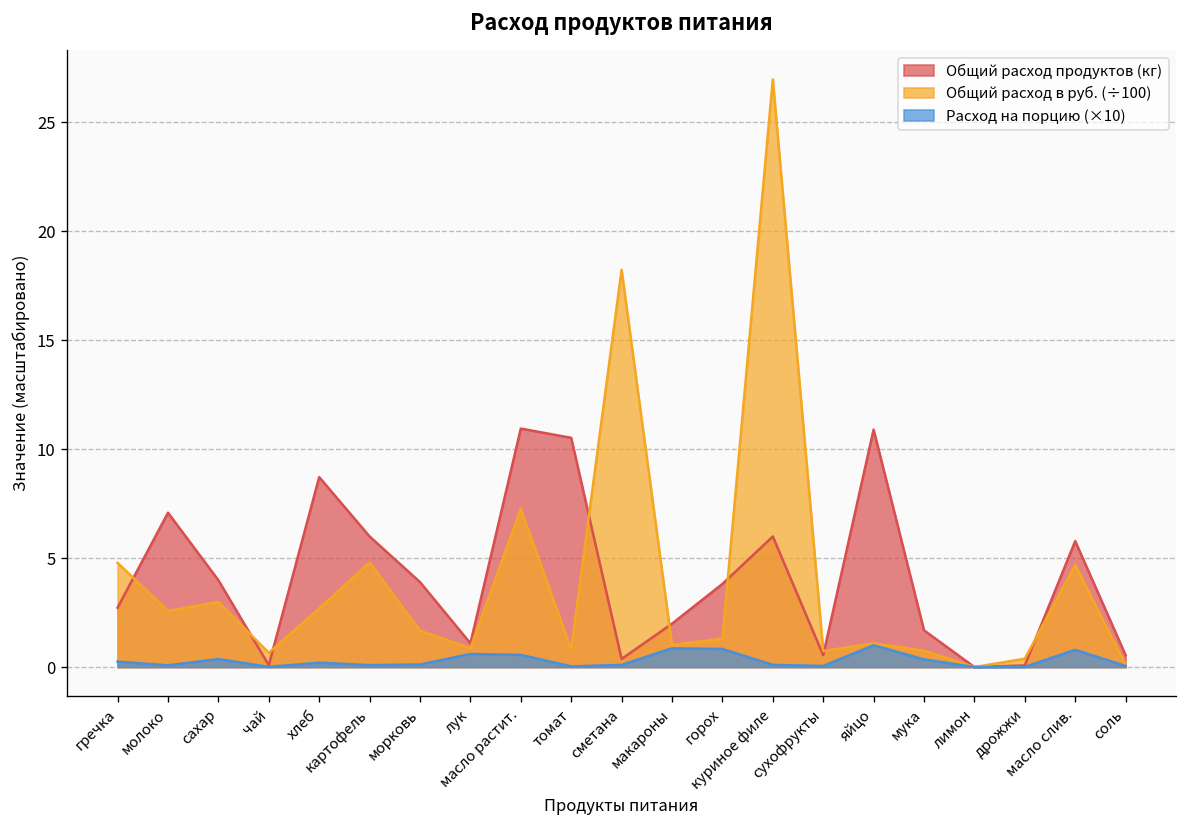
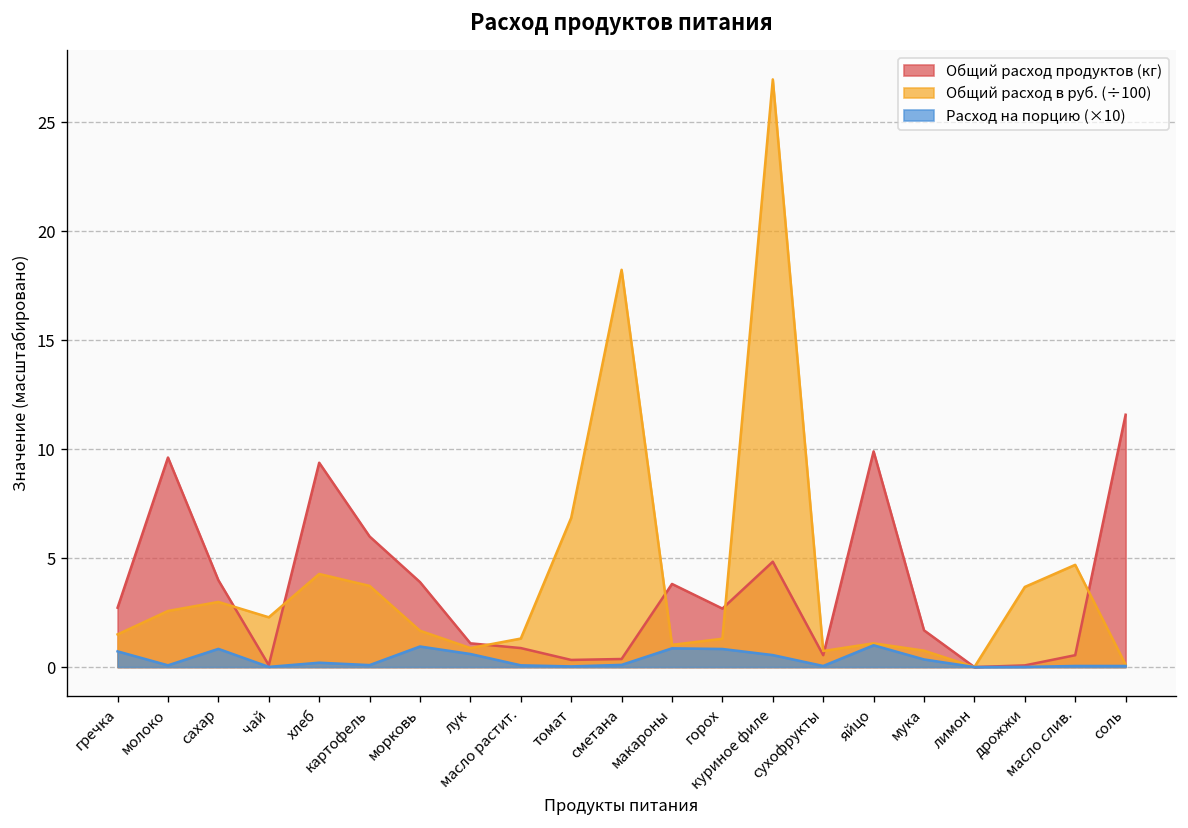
  {
    "Общий расход продуктов (кг)": {
      "гречка": 2.7,
-     "молоко": 7.1,
+     "молоко": 9.6,
      "сахар": 4.0,
-     "хлеб": 8.7,
+     "хлеб": 9.4,
      "картофель": 6.0,
      "морковь": 3.9,
      "лук": 1.1,
-     "масло растит.": 10.9,
-     "томат": 10.5,
+     "масло растит.": 0.9,
+     "томат": 0.3,
      "сметана": 0.4,
-     "макароны": 2.0,
-     "горох": 3.8,
-     "куриное филе": 6.0,
+     "макароны": 3.8,
+     "горох": 2.7,
+     "куриное филе": 4.8,
      "сухофрукты": 0.5,
-     "яйцо": 10.9,
+     "яйцо": 9.9,
      "мука": 1.7,
-     "масло слив.": 5.8,
-     "соль": 0.5
+     "масло слив.": 0.5,
+     "соль": 11.6
    },
    "Общий расход в руб. (÷100)": {
-     "гречка": 4.8,
+     "гречка": 1.5,
      "молоко": 2.6,
      "сахар": 3.0,
-     "чай": 0.7,
-     "хлеб": 2.7,
-     "картофель": 4.8,
+     "чай": 2.3,
+     "хлеб": 4.3,
+     "картофель": 3.7,
      "морковь": 1.7,
      "лук": 0.9,
-     "масло растит.": 7.3,
-     "томат": 0.8,
+     "масло растит.": 1.3,
+     "томат": 6.9,
      "сметана": 18.2,
      "макароны": 1.0,
      "горох": 1.3,
      "куриное филе": 27.0,
      "сухофрукты": 0.7,
      "мука": 0.8,
-     "дрожжи": 0.4,
+     "дрожжи": 3.7,
      "масло слив.": 4.7
    },
    "Расход на порцию (×10)": {
-     "гречка": 0.3,
+     "гречка": 0.7,
      "молоко": 0.1,
-     "сахар": 0.4,
+     "сахар": 0.8,
      "хлеб": 0.2,
      "картофель": 0.1,
-     "морковь": 0.1,
+     "морковь": 0.9,
      "лук": 0.6,
-     "масло растит.": 0.6,
+     "масло растит.": 0.1,
      "томат": 0.0,
      "сметана": 0.1,
      "макароны": 0.9,
      "горох": 0.8,
-     "куриное филе": 0.1,
+     "куриное филе": 0.6,
      "сухофрукты": 0.1,
      "мука": 0.4,
-     "масло слив.": 0.8
+     "масло слив.": 0.1
    }
  }
